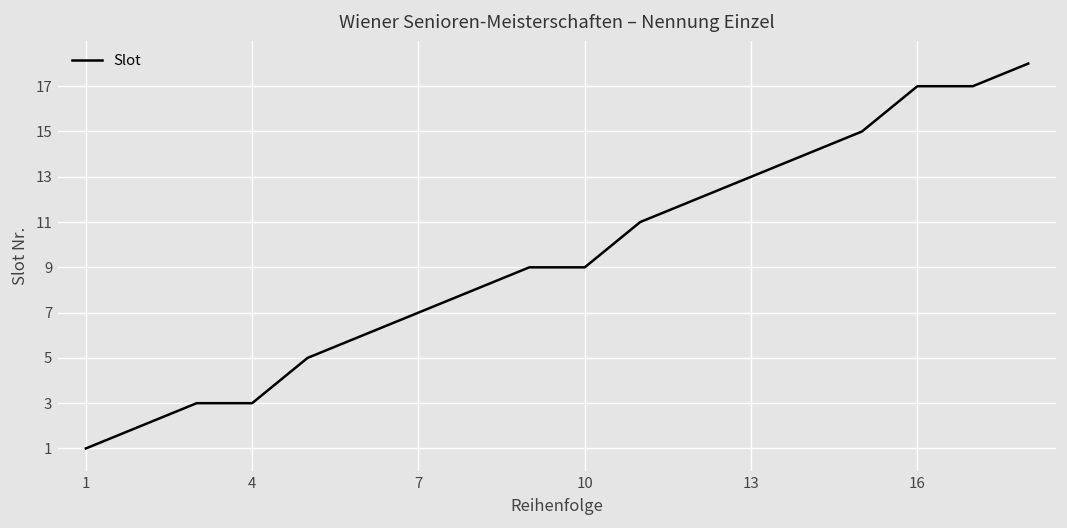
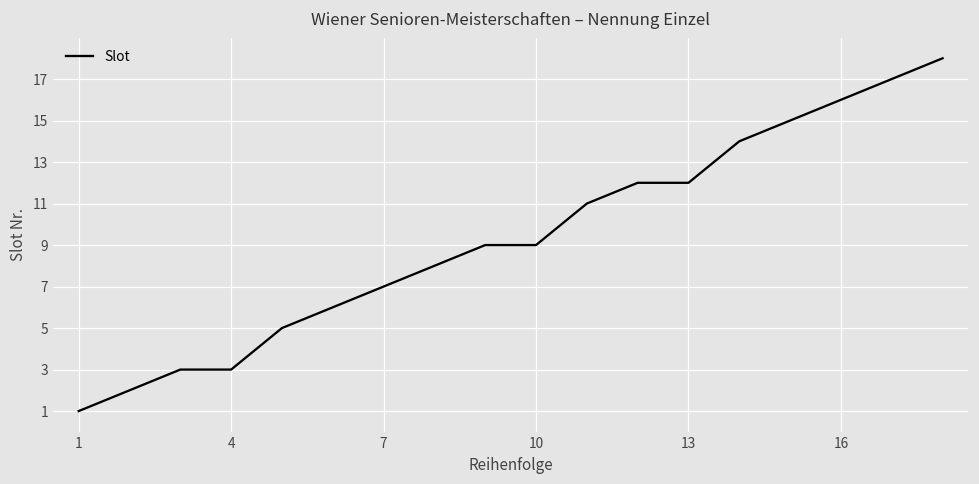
  {
    "1": 1,
    "4": 3,
    "7": 7,
    "10": 9,
-   "13": 13,
-   "16": 17
+   "13": 12,
+   "16": 16
  }
